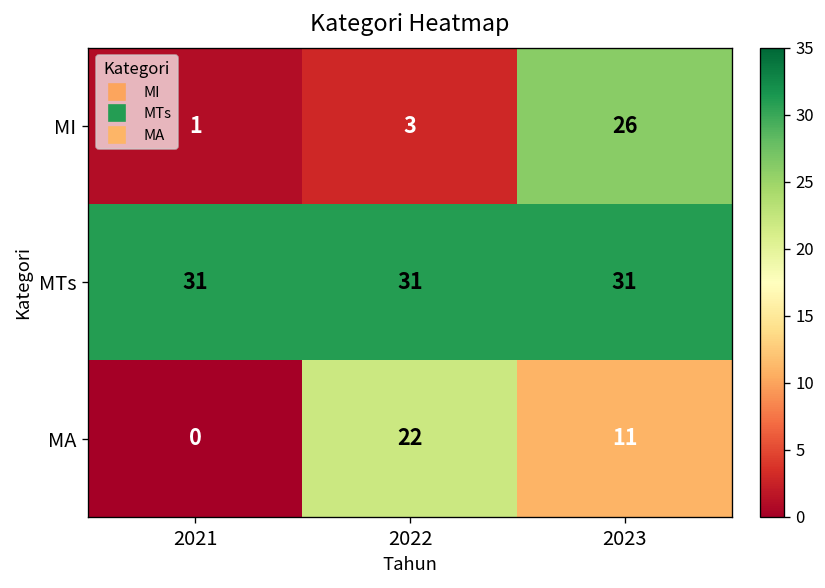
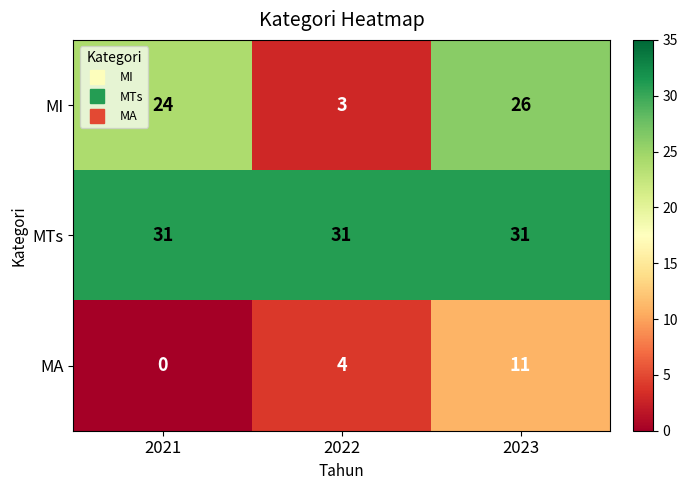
  {
    "MI": {
-     "2021": 1,
+     "2021": 24,
      "2022": 3,
      "2023": 26
    },
    "MTs": {
      "2021": 31,
      "2022": 31,
      "2023": 31
    },
    "MA": {
      "2021": 0,
-     "2022": 22,
+     "2022": 4,
      "2023": 11
    }
  }
